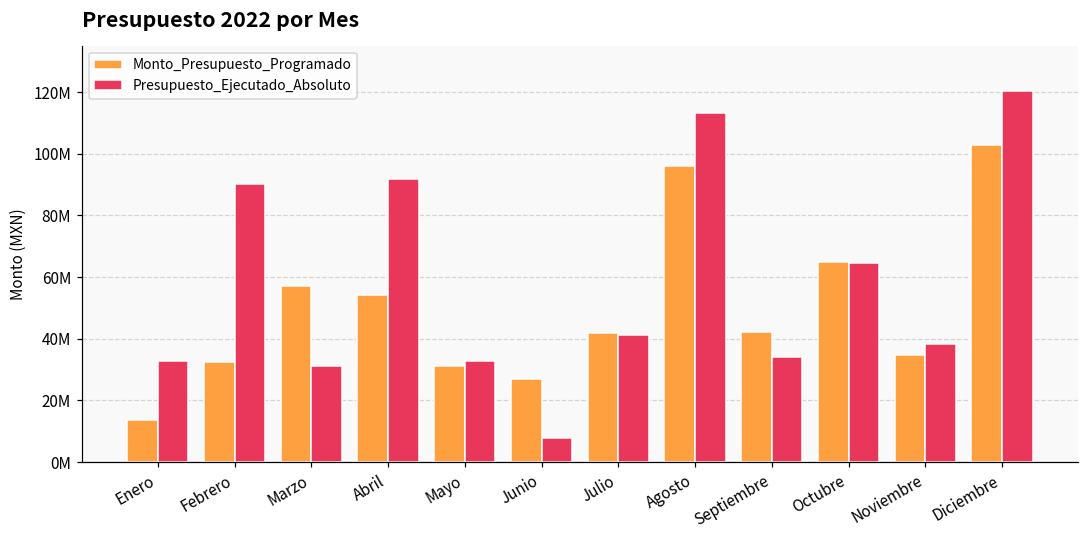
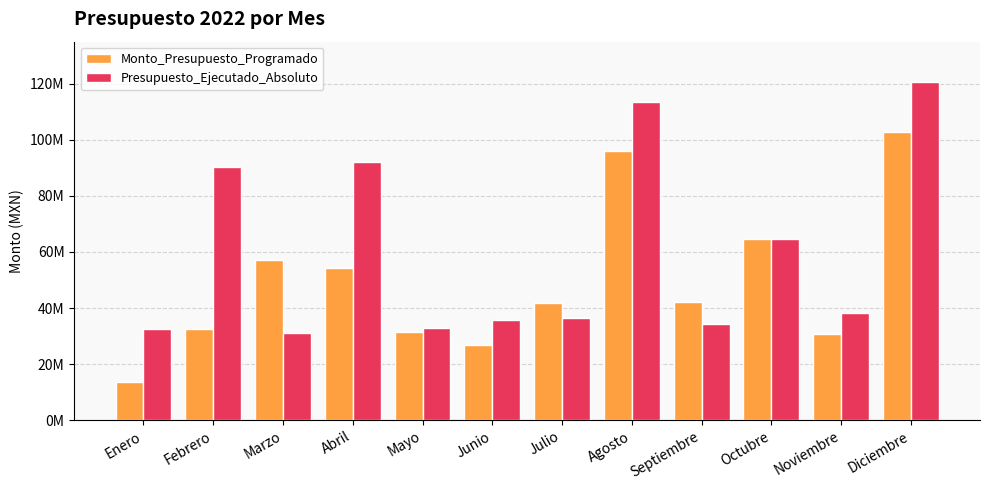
  {
    "Monto_Presupuesto_Programado": {
      "Enero": 14000000,
      "Febrero": 32000000,
      "Marzo": 57000000,
      "Abril": 54000000,
      "Mayo": 31000000,
      "Junio": 27000000,
      "Julio": 42000000,
      "Agosto": 96000000,
      "Septiembre": 42000000,
      "Octubre": 65000000,
-     "Noviembre": 35000000,
+     "Noviembre": 31000000,
      "Diciembre": 103000000
    },
    "Presupuesto_Ejecutado_Absoluto": {
      "Enero": 33000000,
      "Febrero": 90000000,
      "Marzo": 31000000,
      "Abril": 92000000,
      "Mayo": 33000000,
-     "Junio": 8000000,
-     "Julio": 41000000,
+     "Junio": 36000000,
+     "Julio": 36000000,
      "Agosto": 113000000,
      "Septiembre": 34000000,
      "Octubre": 65000000,
      "Noviembre": 38000000,
      "Diciembre": 121000000
    }
  }
